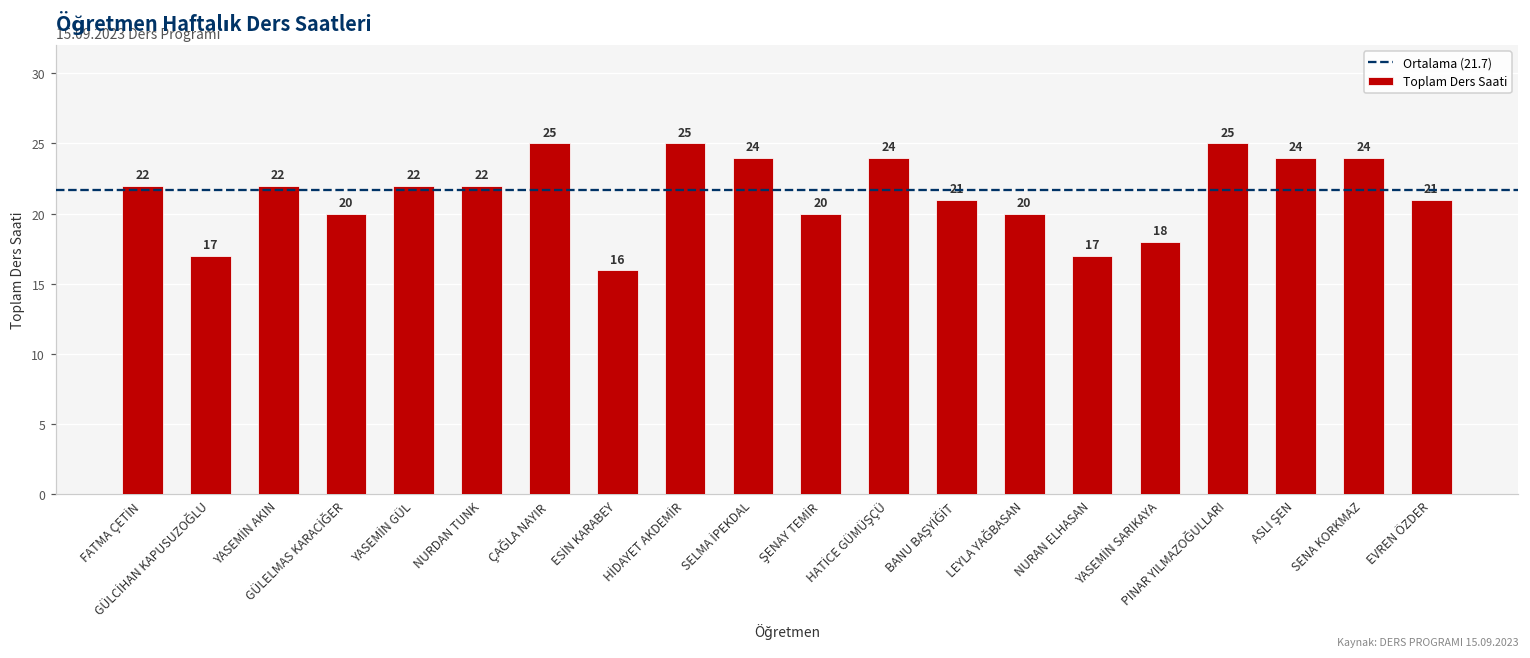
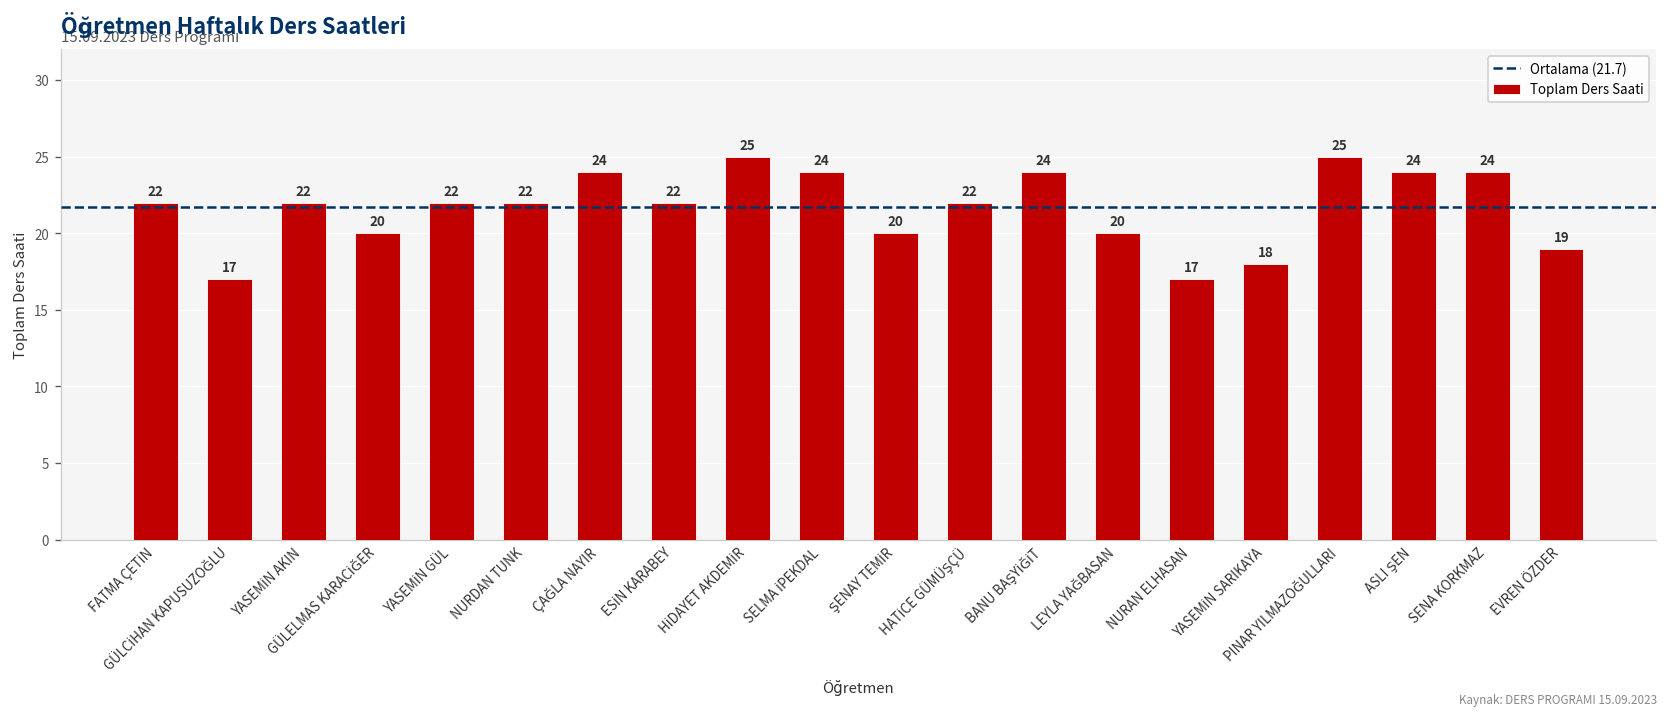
  {
    "FATMA ÇETİN": 22,
    "GÜLCİHAN KAPUSUZOĞLU": 17,
    "YASEMİN AKIN": 22,
    "GÜLELMAS KARACİĞER": 20,
    "YASEMİN GÜL": 22,
    "NURDAN TUNK": 22,
-   "ÇAĞLA NAYIR": 25,
-   "ESİN KARABEY": 16,
+   "ÇAĞLA NAYIR": 24,
+   "ESİN KARABEY": 22,
    "HİDAYET AKDEMİR": 25,
    "SELMA İPEKDAL": 24,
    "ŞENAY TEMİR": 20,
-   "HATİCE GÜMÜŞÇÜ": 24,
-   "BANU BAŞYİĞİT": 21,
+   "HATİCE GÜMÜŞÇÜ": 22,
+   "BANU BAŞYİĞİT": 24,
    "LEYLA YAĞBASAN": 20,
    "NURAN ELHASAN": 17,
    "YASEMİN SARIKAYA": 18,
    "PINAR YILMAZOĞULLARI": 25,
    "ASLI ŞEN": 24,
    "SENA KORKMAZ": 24,
-   "EVREN ÖZDER": 21
+   "EVREN ÖZDER": 19
  }
